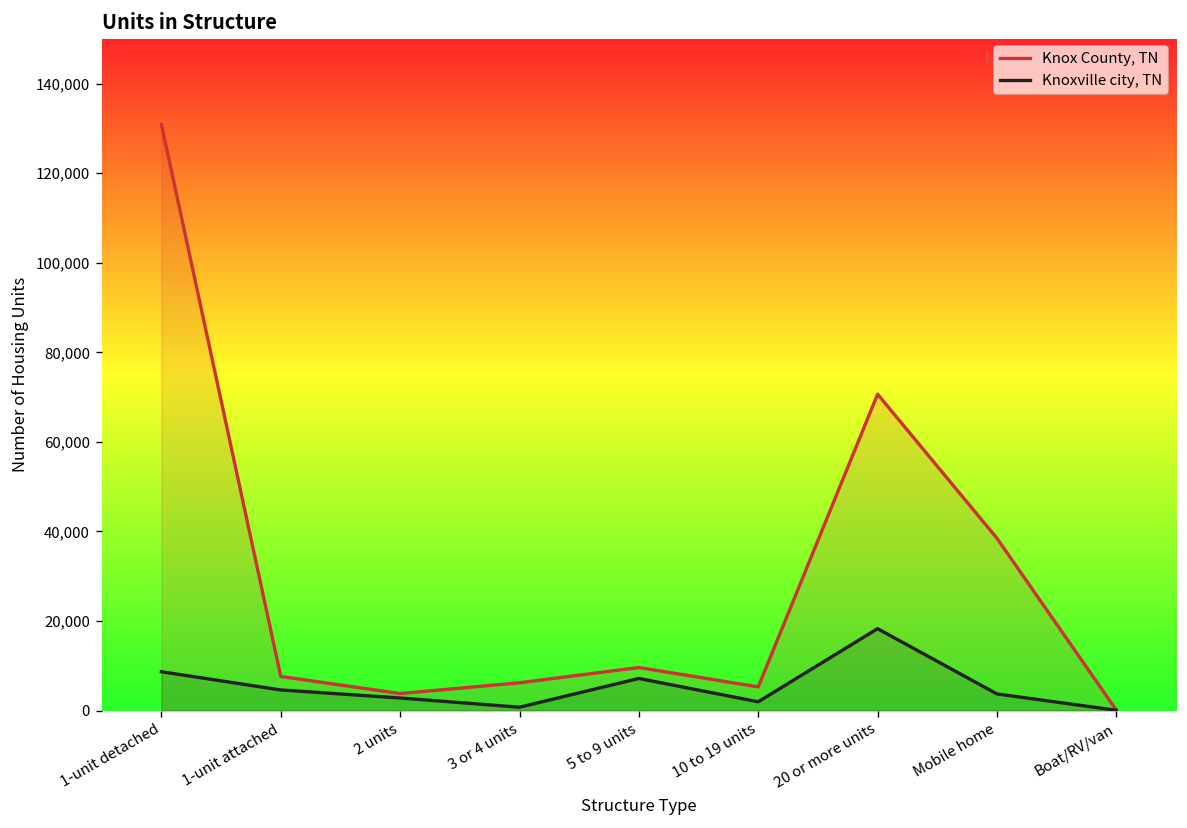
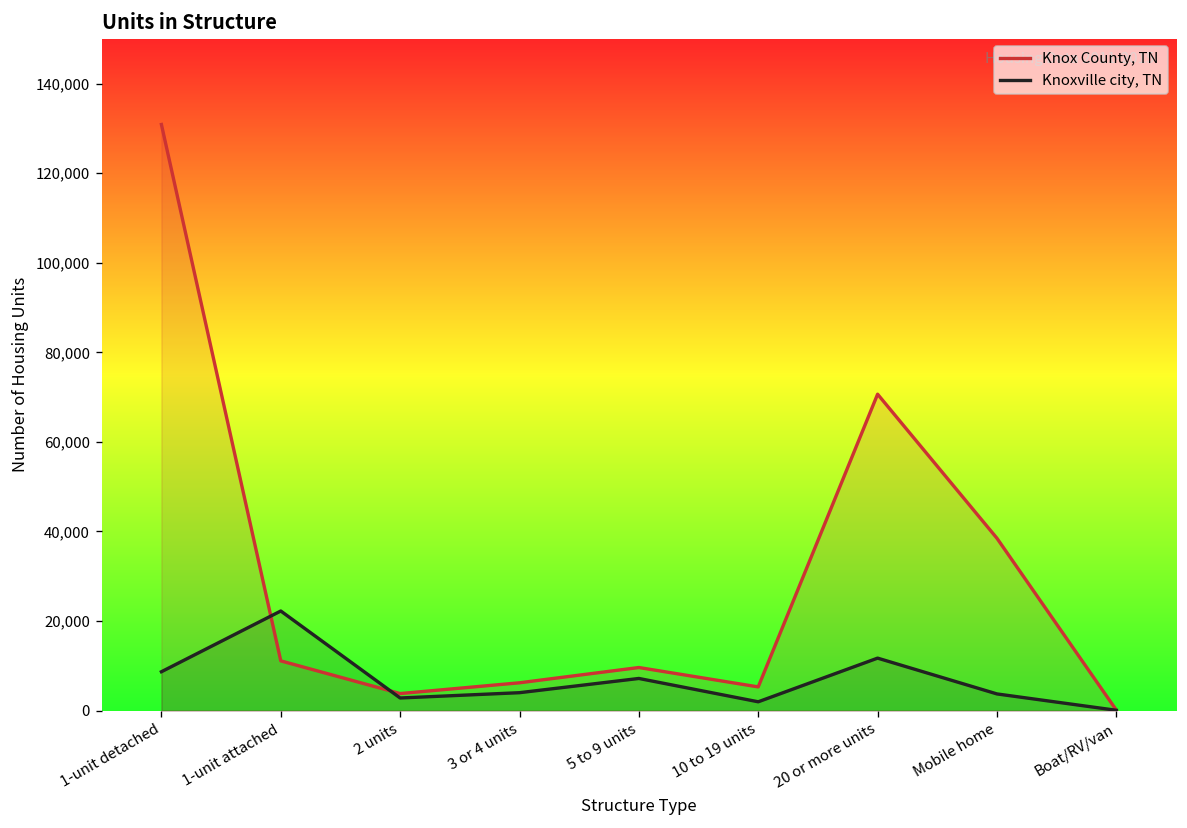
  {
    "Knox County, TN": {
      "1-unit detached": "131,000",
-     "1-unit attached": "8,000",
+     "1-unit attached": "11,000",
      "2 units": "4,000",
      "3 or 4 units": "6,000",
      "5 to 9 units": "10,000",
      "10 to 19 units": "5,000",
      "20 or more units": "71,000",
      "Mobile home": "38,000"
    },
    "Knoxville city, TN": {
      "1-unit detached": "9,000",
-     "1-unit attached": "5,000",
+     "1-unit attached": "22,000",
      "2 units": "3,000",
-     "3 or 4 units": "1,000",
+     "3 or 4 units": "4,000",
      "5 to 9 units": "7,000",
      "10 to 19 units": "2,000",
-     "20 or more units": "18,000",
+     "20 or more units": "12,000",
      "Mobile home": "4,000"
    }
  }
